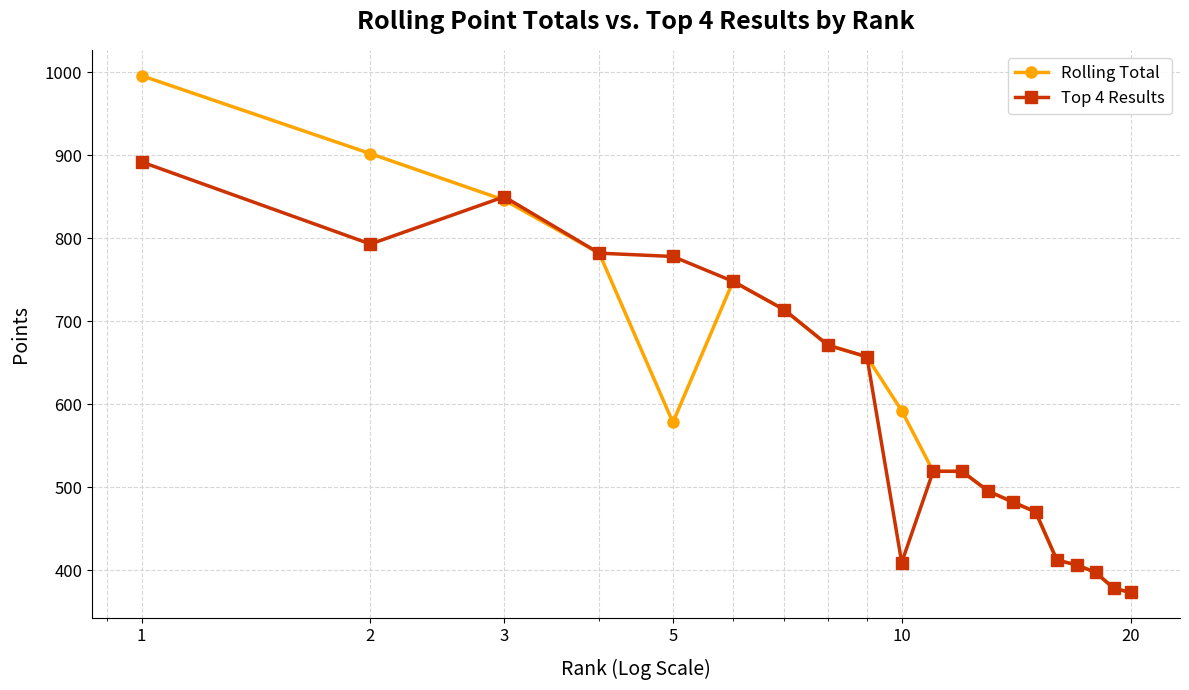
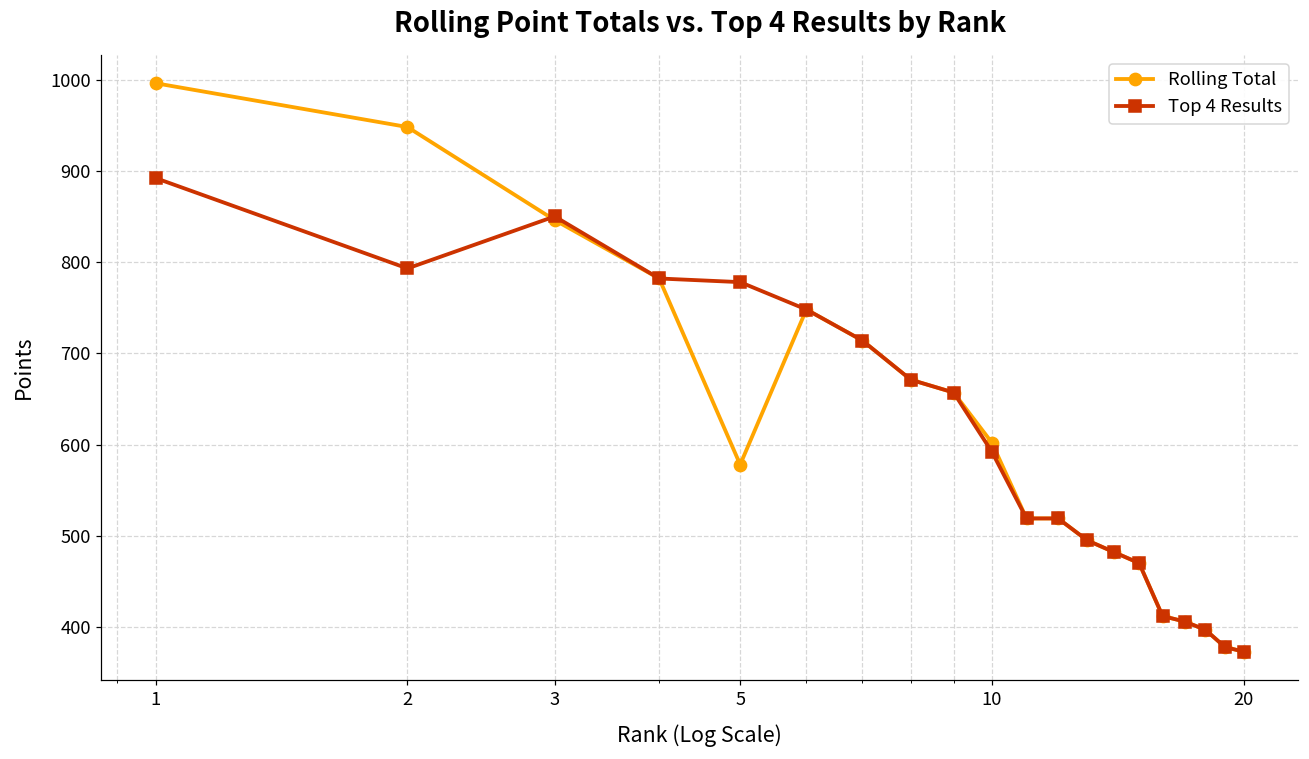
  {
    "Rolling Total": {
      "1": 1000,
-     "2": 900,
+     "2": 950,
      "3": 850,
      "5": 580,
-     "10": 590
+     "10": 600
    },
    "Top 4 Results": {
      "1": 890,
      "2": 790,
      "3": 850,
      "5": 780,
-     "10": 410
+     "10": 590
    }
  }
